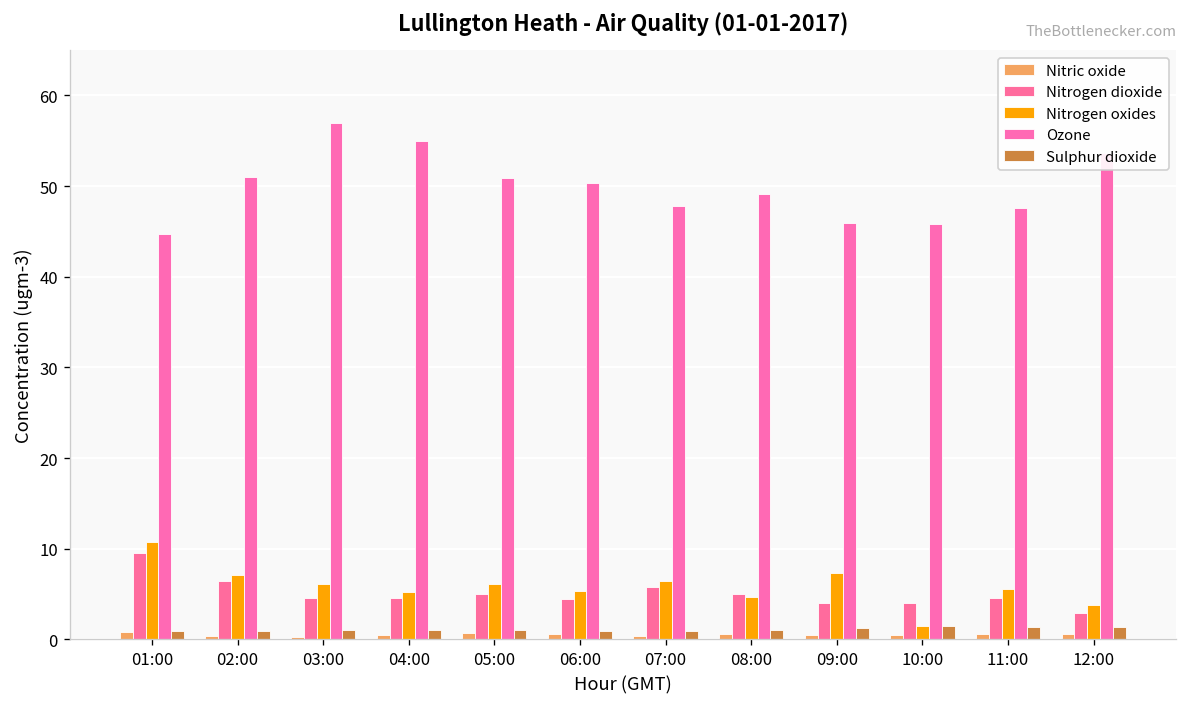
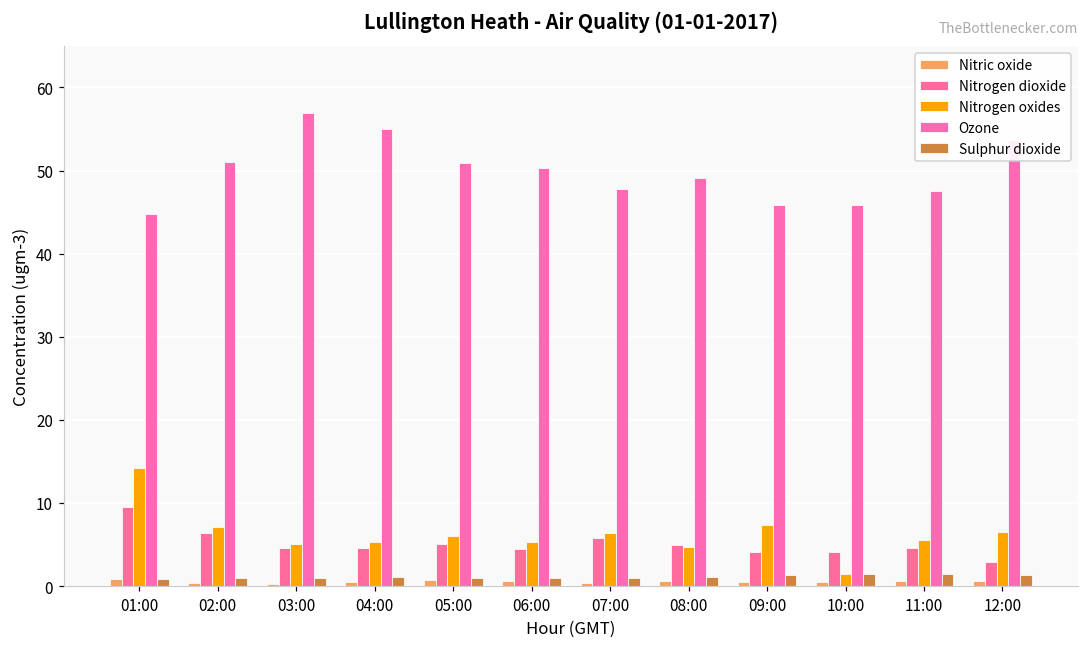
  {
    "Nitrogen oxides": {
-     "01:00": 11,
+     "01:00": 14,
      "02:00": 7,
-     "03:00": 6,
+     "03:00": 5,
      "04:00": 5,
      "05:00": 6,
      "06:00": 5,
      "07:00": 6,
      "08:00": 5,
      "09:00": 7,
      "10:00": 1,
      "11:00": 6,
-     "12:00": 4
+     "12:00": 7
    }
  }
